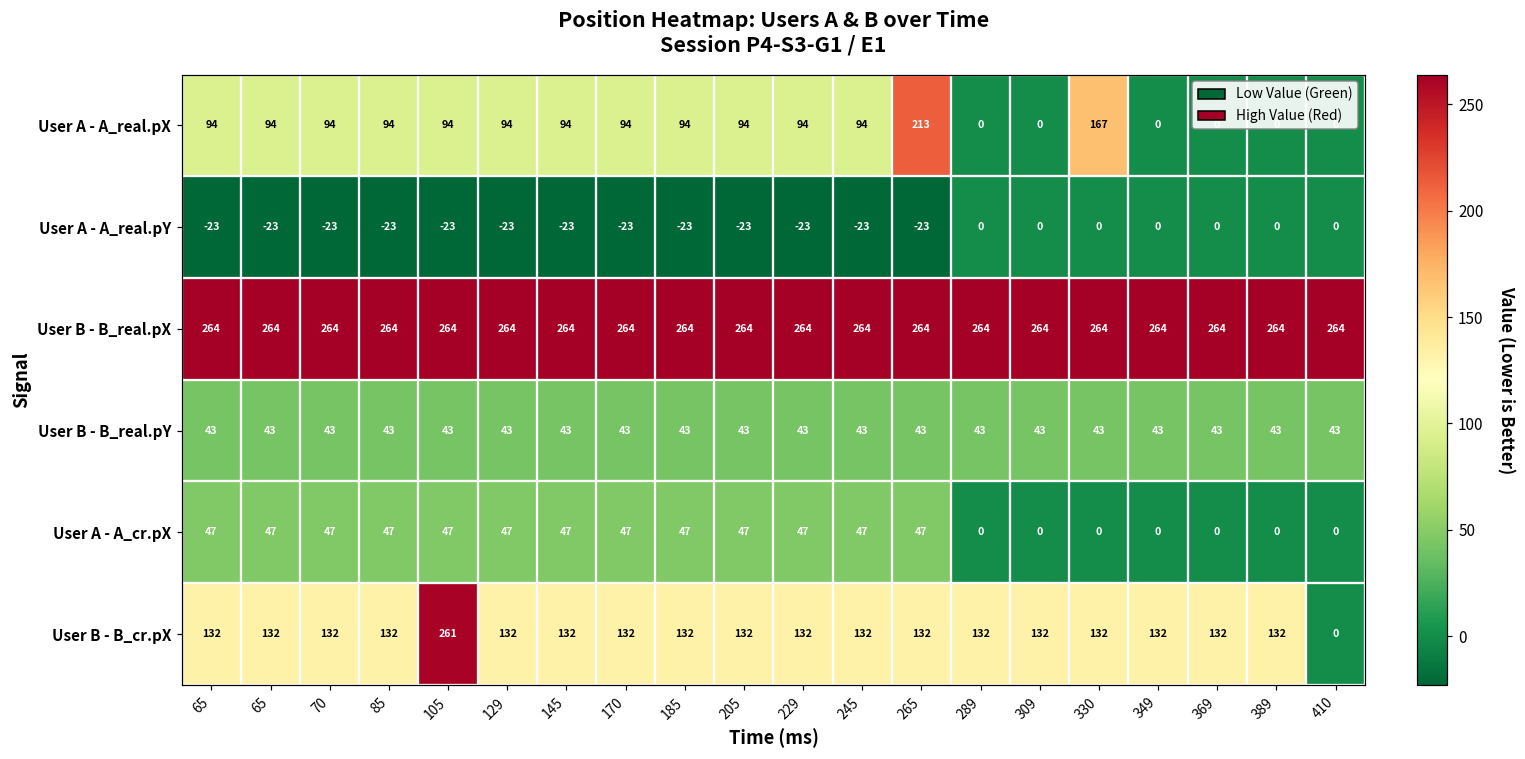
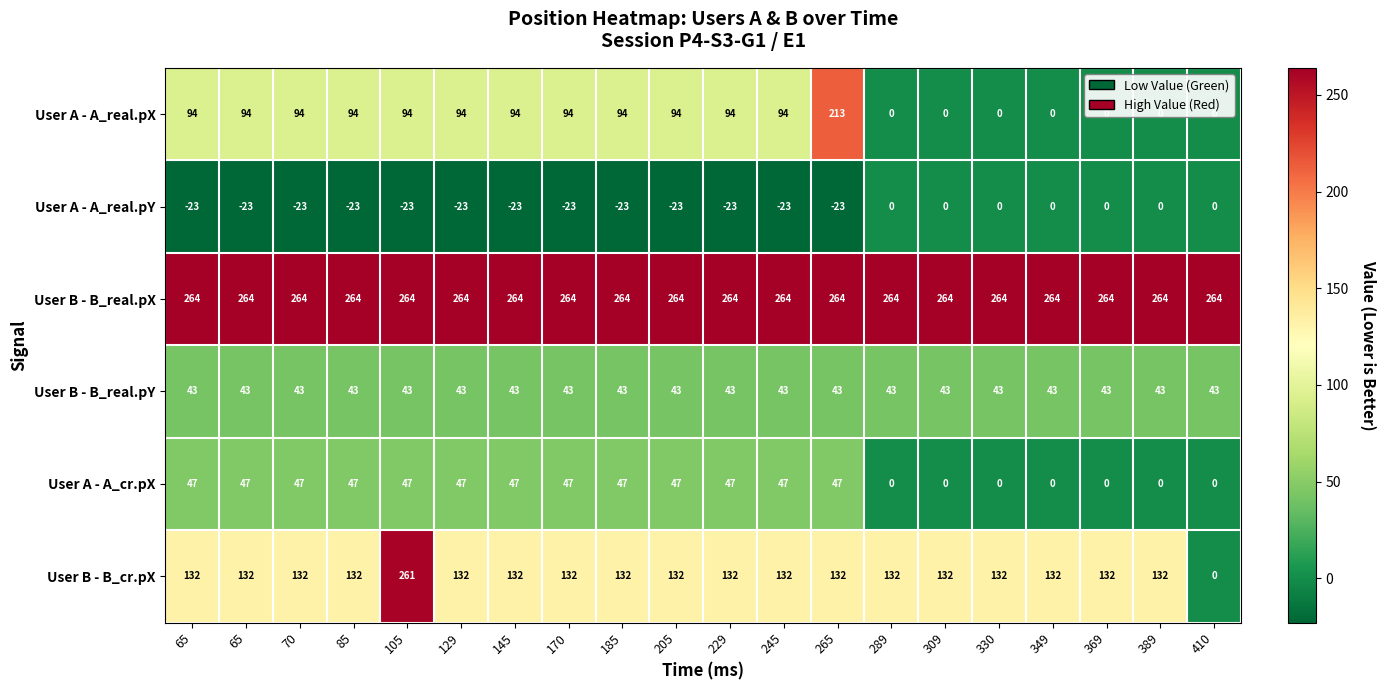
  {
    "User A - A_real.pX": {
      "70": 94,
      "85": 94,
      "105": 94,
      "129": 94,
      "145": 94,
      "170": 94,
      "185": 94,
      "205": 94,
      "229": 94,
      "245": 94,
      "265": 213,
      "289": 0,
      "309": 0,
-     "330": 167,
+     "330": 0,
      "349": 0
    },
    "User A - A_real.pY": {
      "70": -23,
      "85": -23,
      "105": -23,
      "129": -23,
      "145": -23,
      "170": -23,
      "185": -23,
      "205": -23,
      "229": -23,
      "245": -23,
      "265": -23,
      "289": 0,
      "309": 0,
      "330": 0,
      "349": 0,
      "369": 0,
      "389": 0,
      "410": 0
    },
    "User B - B_real.pX": {
      "70": 264,
      "85": 264,
      "105": 264,
      "129": 264,
      "145": 264,
      "170": 264,
      "185": 264,
      "205": 264,
      "229": 264,
      "245": 264,
      "265": 264,
      "289": 264,
      "309": 264,
      "330": 264,
      "349": 264,
      "369": 264,
      "389": 264,
      "410": 264
    },
    "User B - B_real.pY": {
      "70": 43,
      "85": 43,
      "105": 43,
      "129": 43,
      "145": 43,
      "170": 43,
      "185": 43,
      "205": 43,
      "229": 43,
      "245": 43,
      "265": 43,
      "289": 43,
      "309": 43,
      "330": 43,
      "349": 43,
      "369": 43,
      "389": 43,
      "410": 43
    },
    "User A - A_cr.pX": {
      "70": 47,
      "85": 47,
      "105": 47,
      "129": 47,
      "145": 47,
      "170": 47,
      "185": 47,
      "205": 47,
      "229": 47,
      "245": 47,
      "265": 47,
      "289": 0,
      "309": 0,
      "330": 0,
      "349": 0,
      "369": 0,
      "389": 0,
      "410": 0
    },
    "User B - B_cr.pX": {
      "70": 132,
      "85": 132,
      "105": 261,
      "129": 132,
      "145": 132,
      "170": 132,
      "185": 132,
      "205": 132,
      "229": 132,
      "245": 132,
      "265": 132,
      "289": 132,
      "309": 132,
      "330": 132,
      "349": 132,
      "369": 132,
      "389": 132,
      "410": 0
    }
  }
